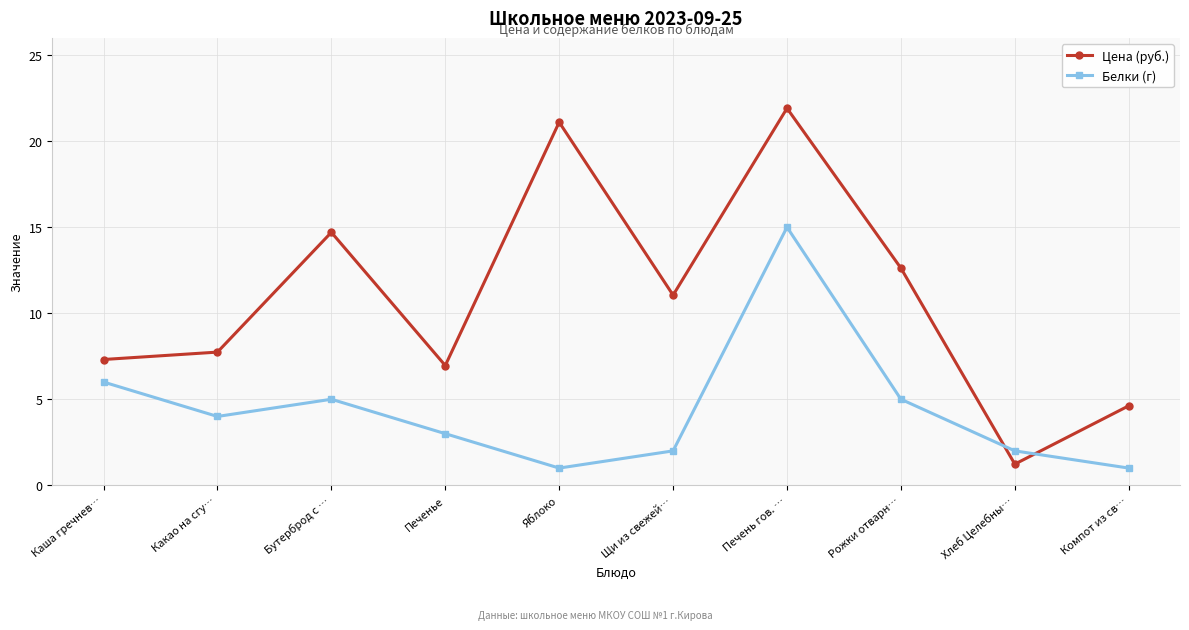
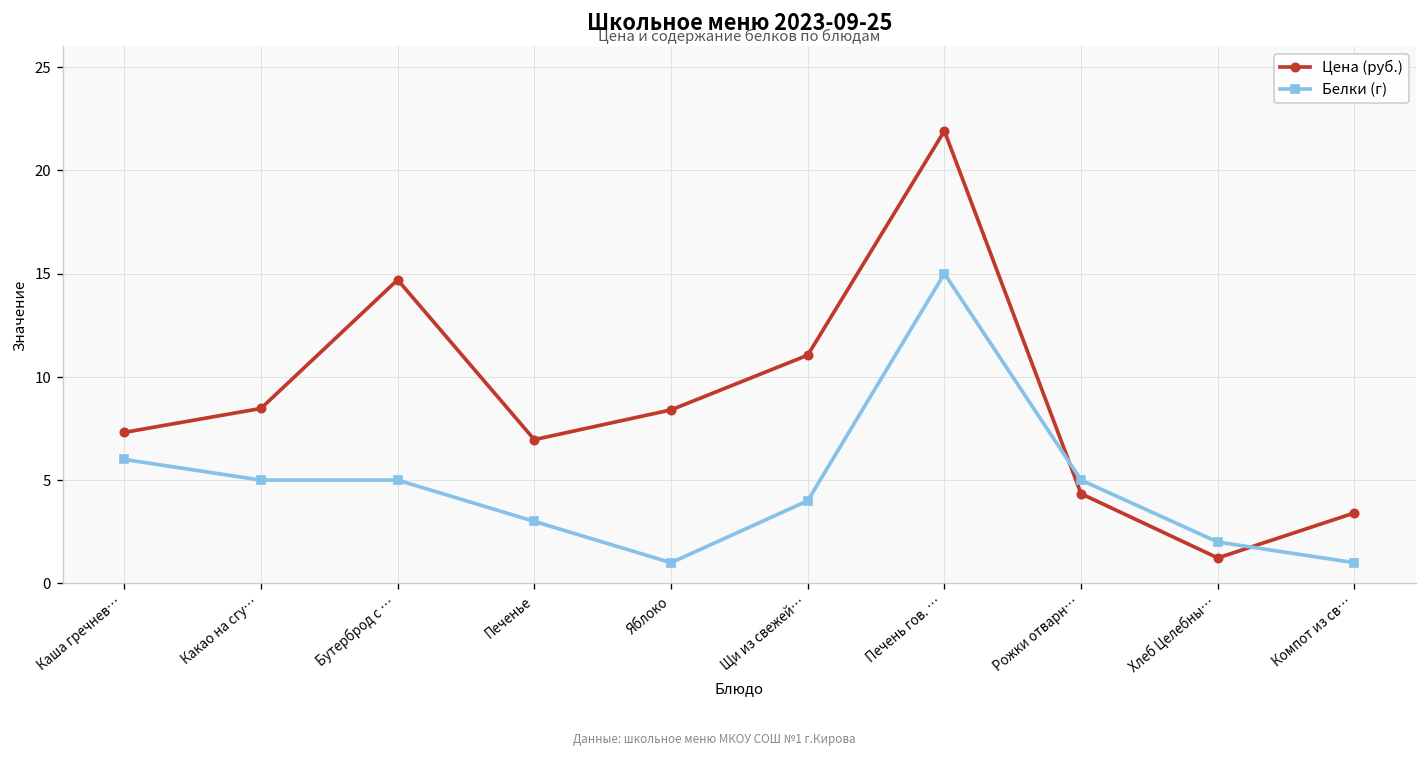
  {
    "Цена (руб.)": {
      "Каша гречнев…": 7.3,
-     "Какао на сгу…": 7.7,
+     "Какао на сгу…": 8.5,
      "Бутерброд с …": 14.7,
      "Печенье": 7.0,
-     "Яблоко": 21.1,
+     "Яблоко": 8.4,
      "Щи из свежей…": 11.1,
      "Печень гов. …": 21.9,
-     "Рожки отварн…": 12.6,
+     "Рожки отварн…": 4.3,
      "Хлеб Целебны…": 1.2,
-     "Компот из св…": 4.6
+     "Компот из св…": 3.4
    },
    "Белки (г)": {
      "Каша гречнев…": 6,
-     "Какао на сгу…": 4,
+     "Какао на сгу…": 5,
      "Бутерброд с …": 5,
      "Печенье": 3,
      "Яблоко": 1,
-     "Щи из свежей…": 2,
+     "Щи из свежей…": 4,
      "Печень гов. …": 15,
      "Рожки отварн…": 5,
      "Хлеб Целебны…": 2,
      "Компот из св…": 1
    }
  }
